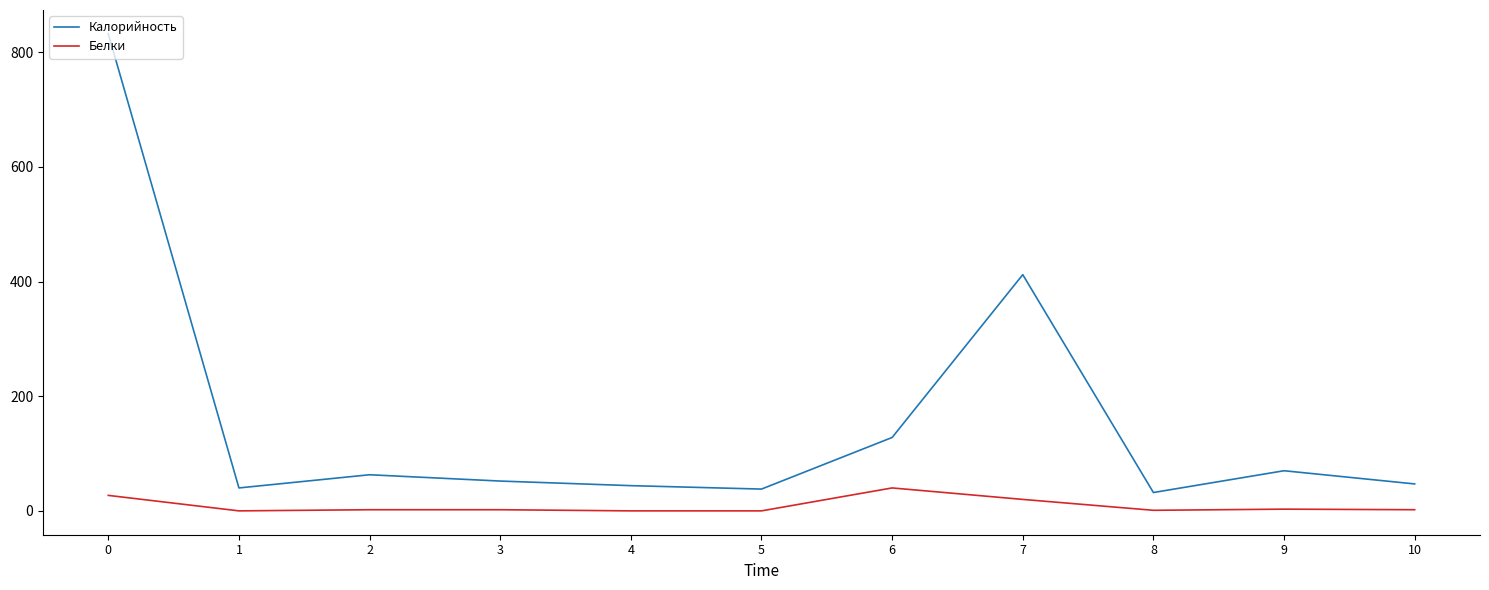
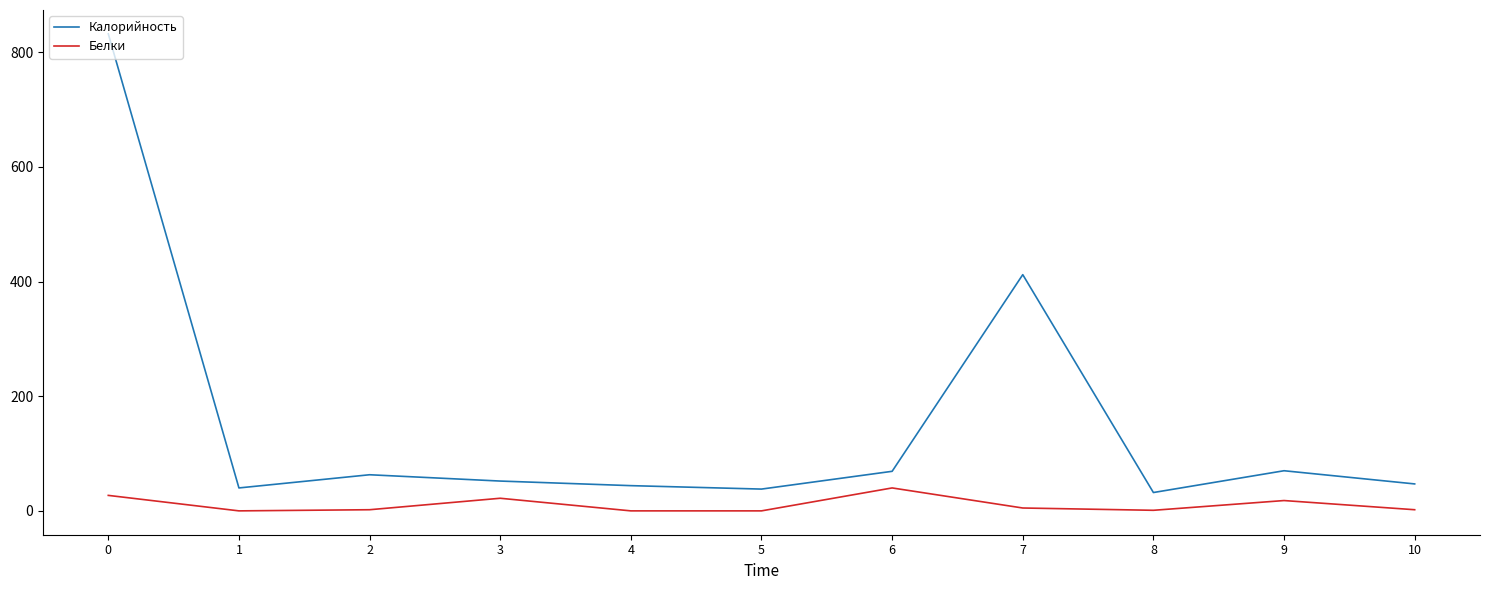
  {
    "Калорийность": {
      "1": 40,
      "2": 60,
      "3": 50,
      "4": 40,
      "5": 40,
-     "6": 130,
+     "6": 70,
      "7": 410,
      "8": 30,
      "9": 70,
      "10": 50
    },
    "Белки": {
      "0": 30,
      "1": 0,
      "2": 0,
-     "3": 0,
+     "3": 20,
      "4": 0,
      "5": 0,
      "6": 40,
-     "7": 20,
+     "7": 10,
      "8": 0,
-     "9": 0,
+     "9": 20,
      "10": 0
    }
  }
